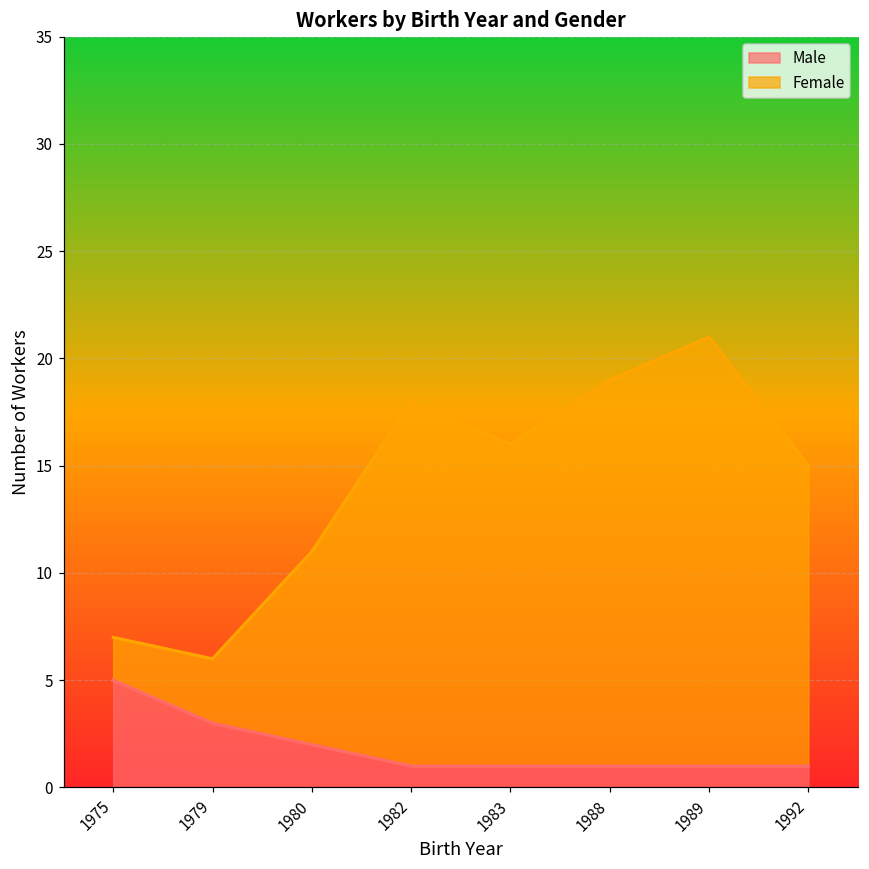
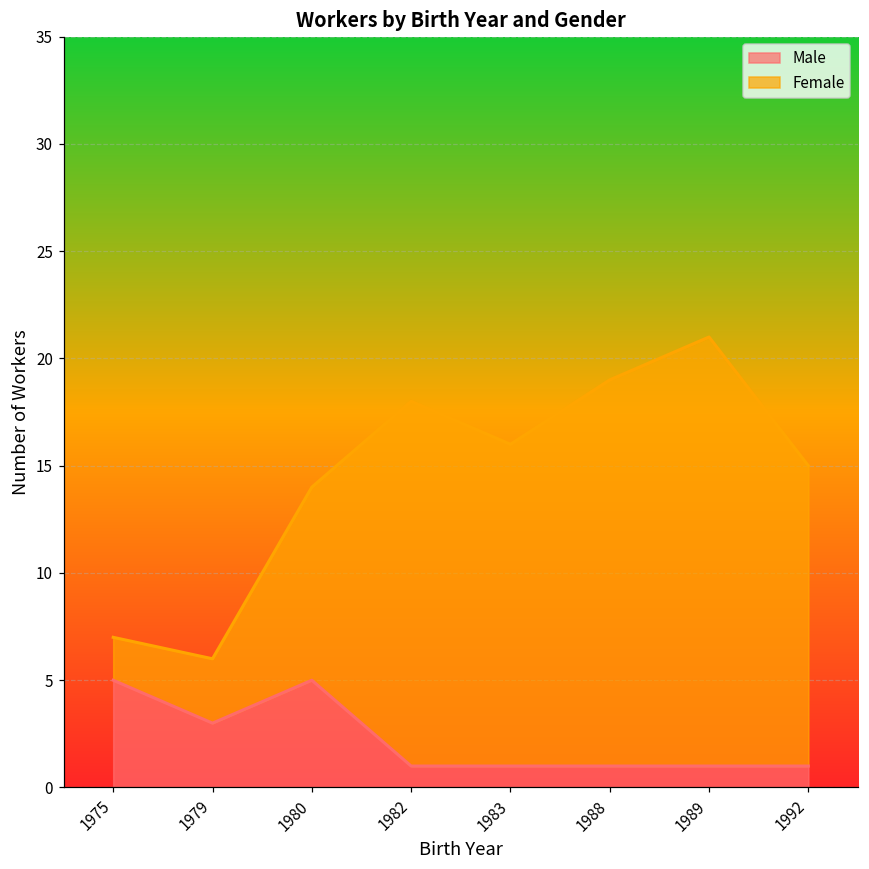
  {
    "Male": {
      "1975": 5,
      "1979": 3,
-     "1980": 2,
+     "1980": 5,
      "1982": 1,
      "1983": 1,
      "1988": 1,
      "1989": 1,
      "1992": 1
    },
    "Female": {
      "1975": 2,
      "1979": 3,
      "1980": 9,
      "1982": 17,
      "1983": 15,
      "1988": 18,
      "1989": 20,
      "1992": 14
    }
  }
